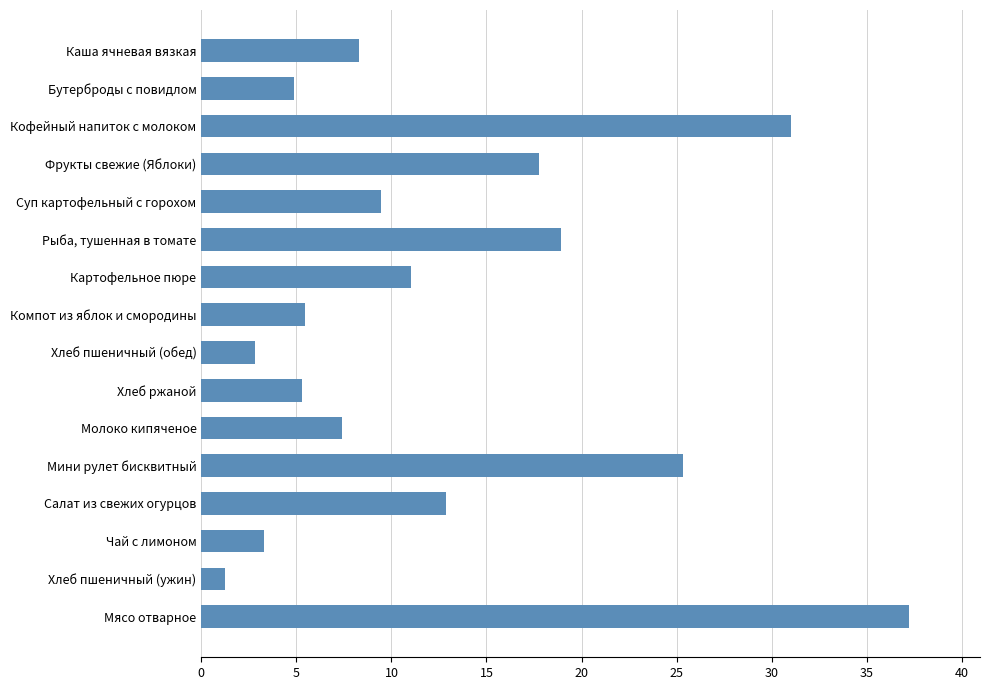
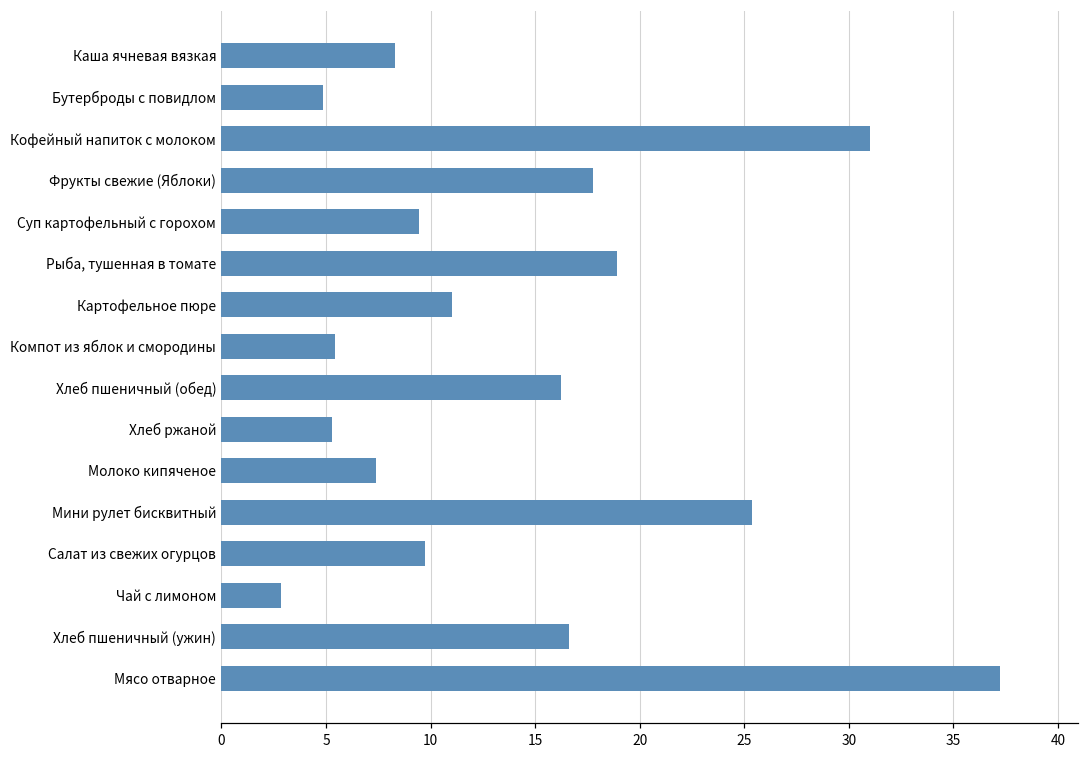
  {
    "Каша ячневая вязкая": 8.3,
    "Бутерброды с повидлом": 4.9,
    "Кофейный напиток с молоком": 31.0,
    "Фрукты свежие (Яблоки)": 17.8,
    "Суп картофельный с горохом": 9.4,
    "Рыба, тушенная в томате": 18.9,
    "Картофельное пюре": 11.0,
    "Компот из яблок и смородины": 5.5,
-   "Хлеб пшеничный (обед)": 2.8,
+   "Хлеб пшеничный (обед)": 16.2,
    "Хлеб ржаной": 5.3,
    "Молоко кипяченое": 7.4,
    "Мини рулет бисквитный": 25.4,
-   "Салат из свежих огурцов": 12.9,
-   "Чай с лимоном": 3.3,
-   "Хлеб пшеничный (ужин)": 1.3,
+   "Салат из свежих огурцов": 9.7,
+   "Чай с лимоном": 2.8,
+   "Хлеб пшеничный (ужин)": 16.6,
    "Мясо отварное": 37.2
  }
